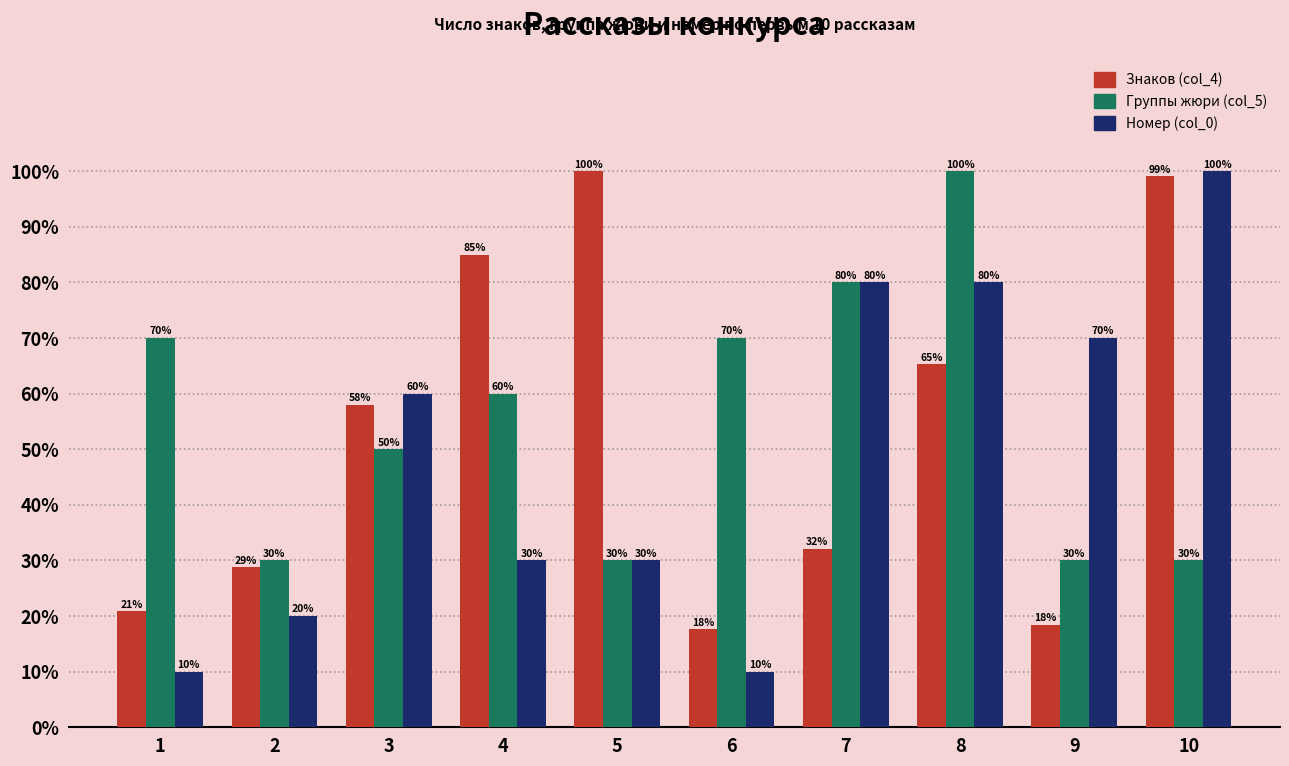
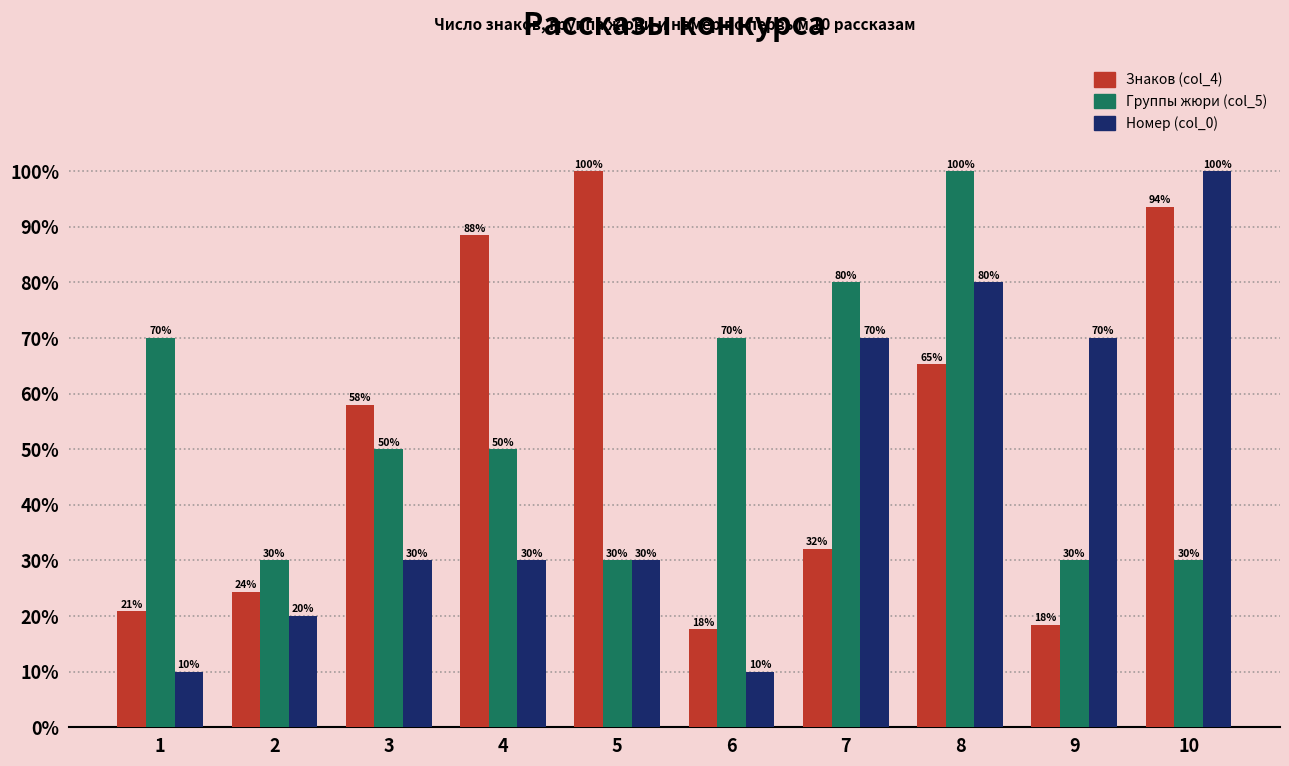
  {
    "Знаков (col_4)": {
      "1": "21%",
-     "2": "29%",
+     "2": "24%",
      "3": "58%",
-     "4": "85%",
+     "4": "88%",
      "5": "100%",
      "6": "18%",
      "7": "32%",
      "8": "65%",
      "9": "18%",
-     "10": "99%"
+     "10": "94%"
    },
    "Группы жюри (col_5)": {
      "1": "70%",
      "2": "30%",
      "3": "50%",
-     "4": "60%",
+     "4": "50%",
      "5": "30%",
      "6": "70%",
      "7": "80%",
      "8": "100%",
      "9": "30%",
      "10": "30%"
    },
    "Номер (col_0)": {
      "1": "10%",
      "2": "20%",
-     "3": "60%",
+     "3": "30%",
      "4": "30%",
      "5": "30%",
      "6": "10%",
-     "7": "80%",
+     "7": "70%",
      "8": "80%",
      "9": "70%",
      "10": "100%"
    }
  }
